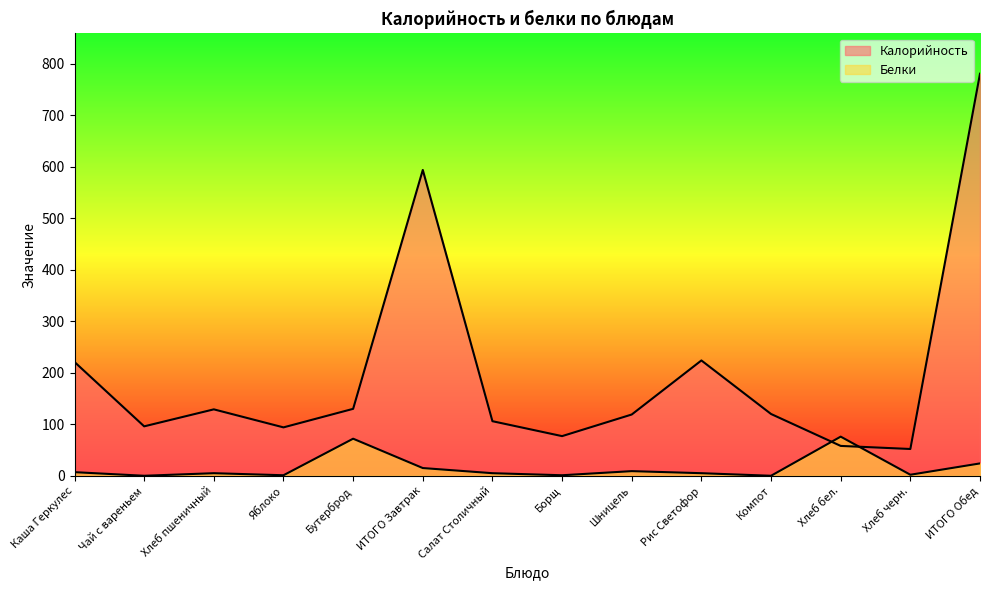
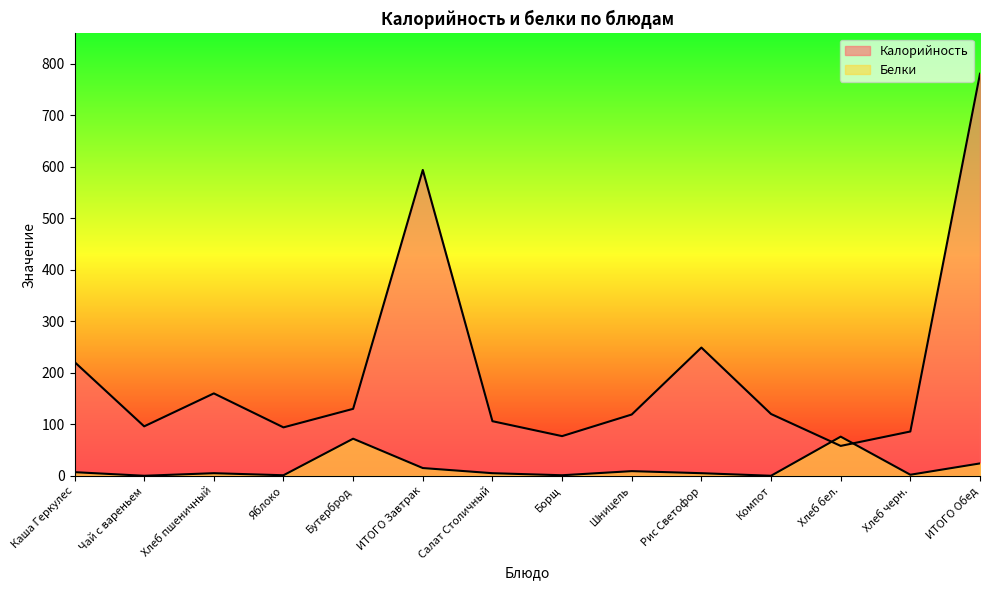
  {
    "Калорийность": {
      "Каша Геркулес": 220,
      "Чай с вареньем": 100,
-     "Хлеб пшеничный": 130,
+     "Хлеб пшеничный": 160,
      "Яблоко": 90,
      "Бутерброд": 130,
      "ИТОГО Завтрак": 590,
      "Салат Столичный": 110,
      "Борщ": 80,
      "Шницель": 120,
-     "Рис Светофор": 220,
+     "Рис Светофор": 250,
      "Компот": 120,
      "Хлеб бел.": 60,
-     "Хлеб черн.": 50,
+     "Хлеб черн.": 90,
      "ИТОГО Обед": 780
    },
    "Белки": {
      "Каша Геркулес": 10,
      "Чай с вареньем": 0,
      "Хлеб пшеничный": 10,
      "Яблоко": 0,
      "Бутерброд": 70,
      "ИТОГО Завтрак": 20,
      "Салат Столичный": 10,
      "Борщ": 0,
      "Шницель": 10,
      "Рис Светофор": 10,
      "Компот": 0,
      "Хлеб бел.": 80,
      "Хлеб черн.": 0,
      "ИТОГО Обед": 20
    }
  }
